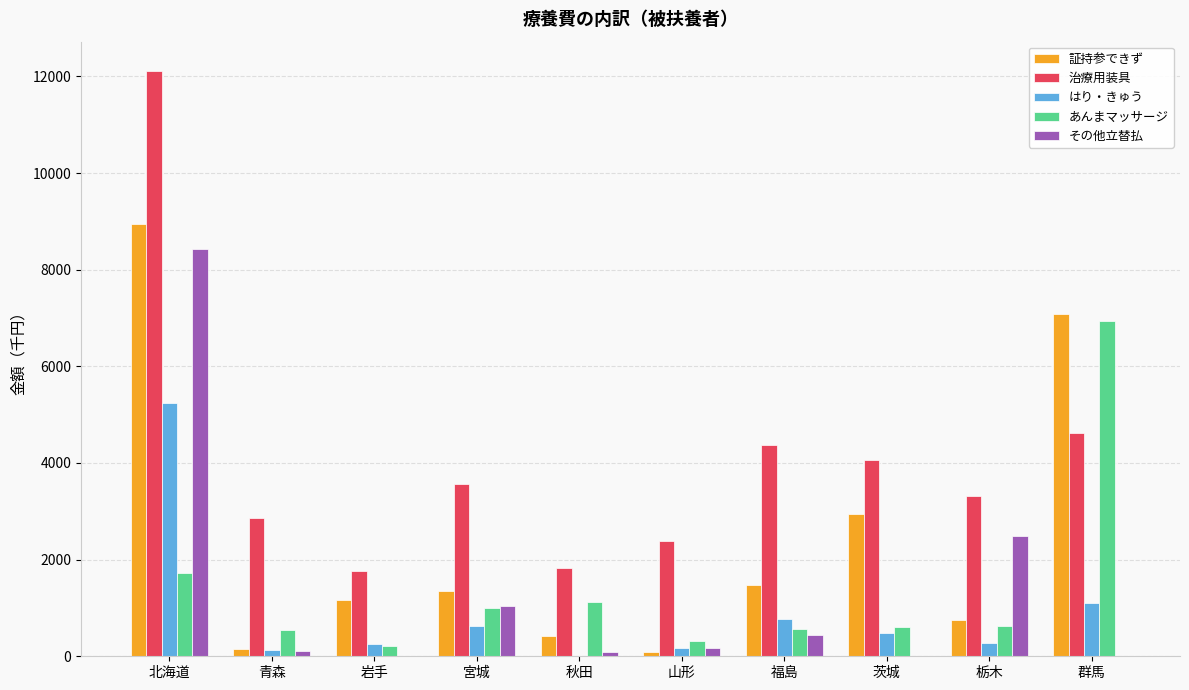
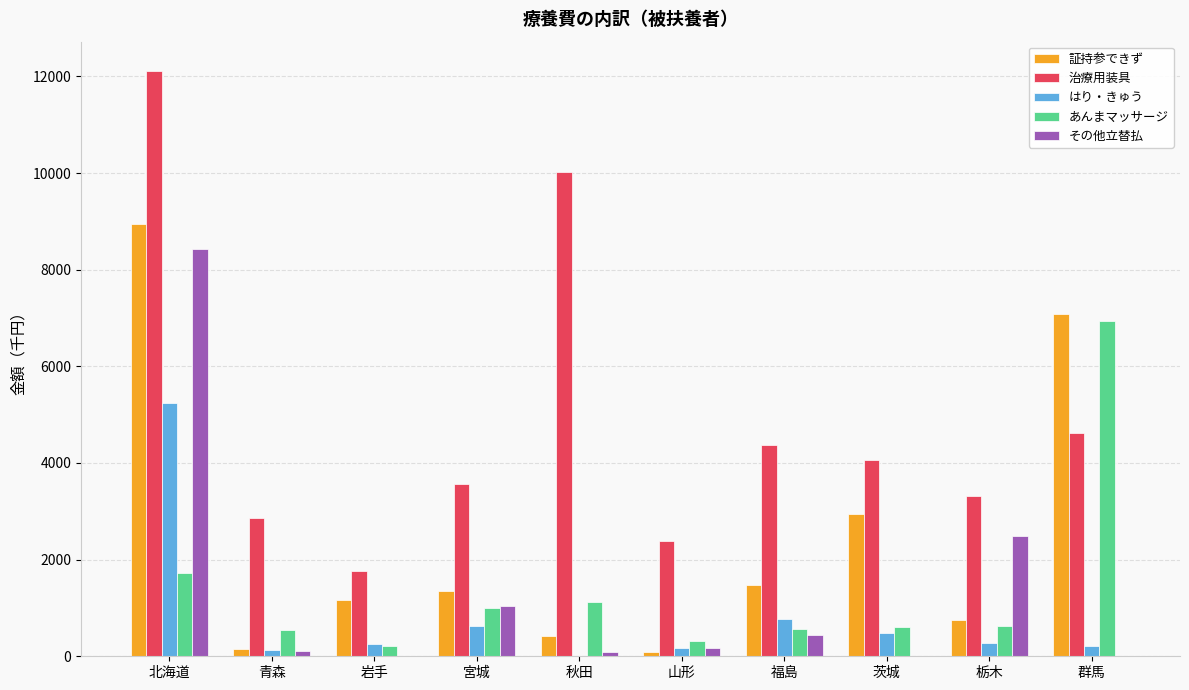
  {
    "証持参できず": {
      "北海道": 8900,
      "青森": 200,
      "岩手": 1200,
      "宮城": 1400,
      "秋田": 400,
      "山形": 100,
      "福島": 1500,
      "茨城": 2900,
      "栃木": 700,
      "群馬": 7100
    },
    "治療用装具": {
      "北海道": 12100,
      "青森": 2900,
      "岩手": 1800,
      "宮城": 3600,
-     "秋田": 1800,
+     "秋田": 10000,
      "山形": 2400,
      "福島": 4400,
      "茨城": 4100,
      "栃木": 3300,
      "群馬": 4600
    },
    "はり・きゅう": {
      "北海道": 5200,
      "青森": 100,
      "岩手": 300,
      "宮城": 600,
      "山形": 200,
      "福島": 800,
      "茨城": 500,
      "栃木": 300,
-     "群馬": 1100
+     "群馬": 200
    },
    "あんまマッサージ": {
      "北海道": 1700,
      "青森": 600,
      "岩手": 200,
      "宮城": 1000,
      "秋田": 1100,
      "山形": 300,
      "福島": 600,
      "茨城": 600,
      "栃木": 600,
      "群馬": 6900
    },
    "その他立替払": {
      "北海道": 8400,
      "青森": 100,
      "岩手": 0,
      "宮城": 1000,
      "秋田": 100,
      "山形": 200,
      "福島": 400,
      "栃木": 2500
    }
  }
